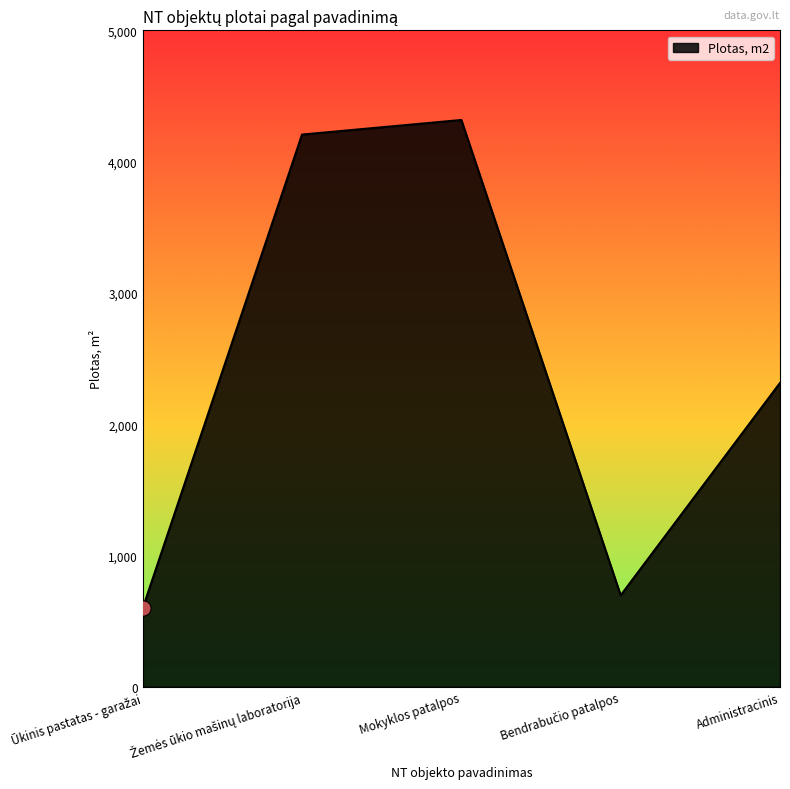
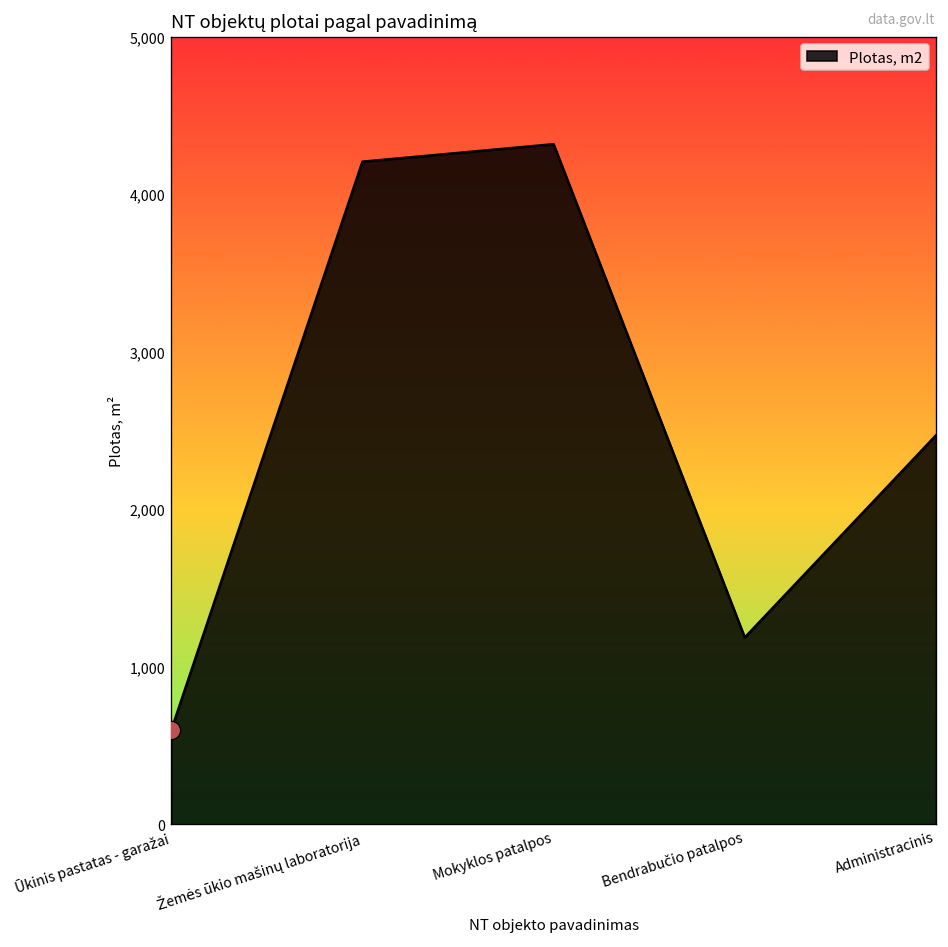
  {
    "Plotas, m2": {
      "Žemės ūkio mašinų laboratorija": "4,210",
      "Mokyklos patalpos": "4,320",
-     "Bendrabučio patalpos": "700",
-     "Administracinis": "2,310"
+     "Bendrabučio patalpos": "1,190",
+     "Administracinis": "2,470"
    }
  }
